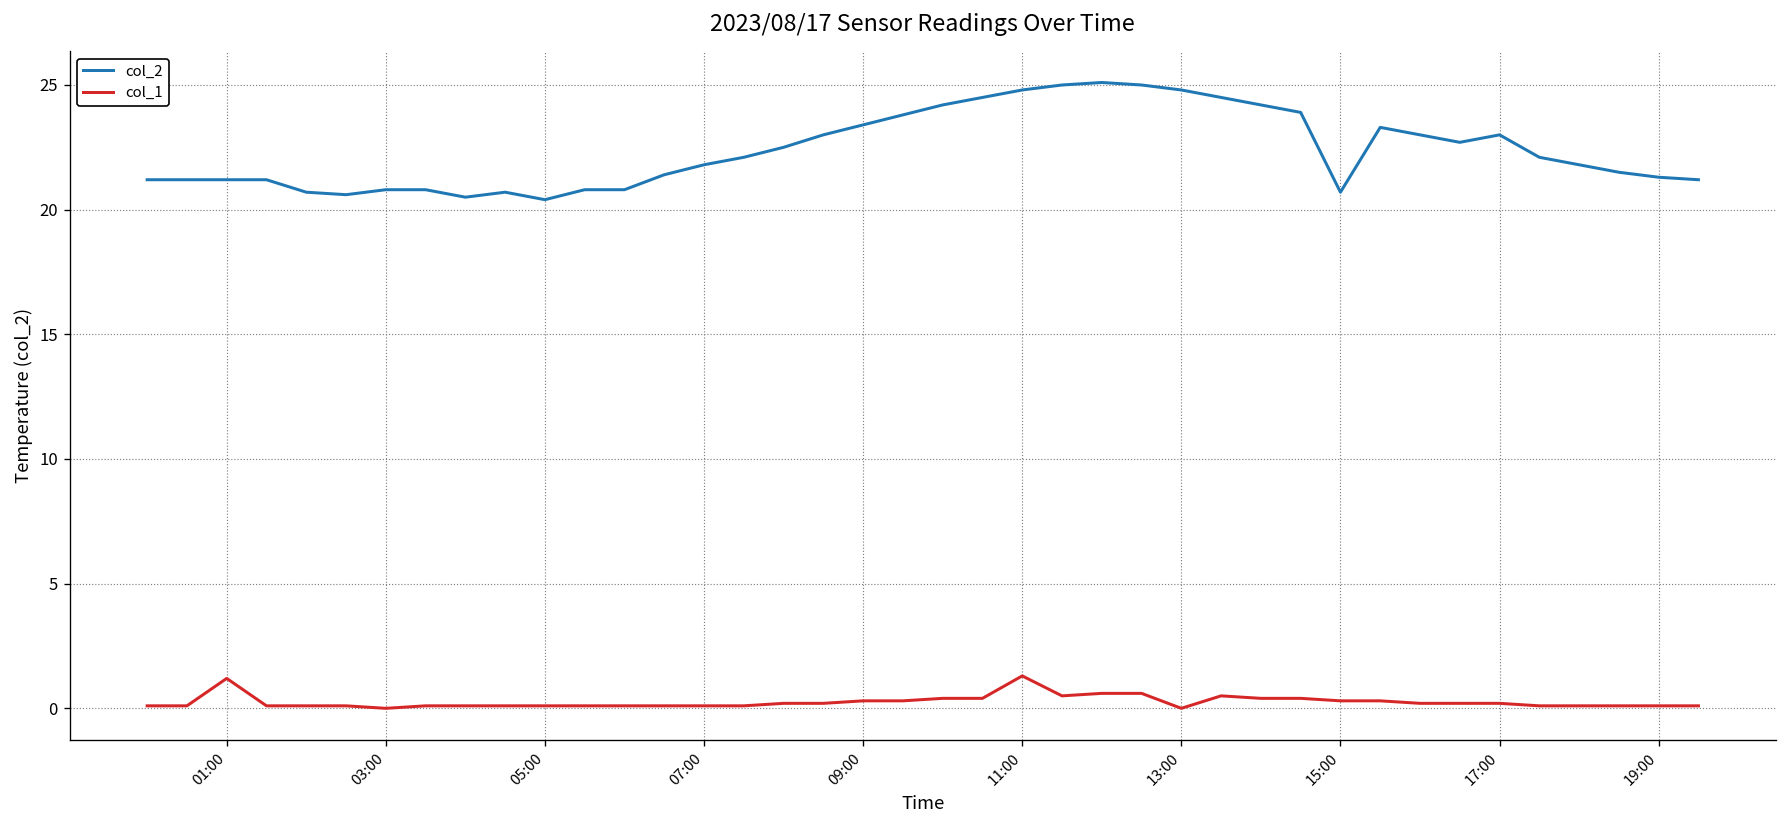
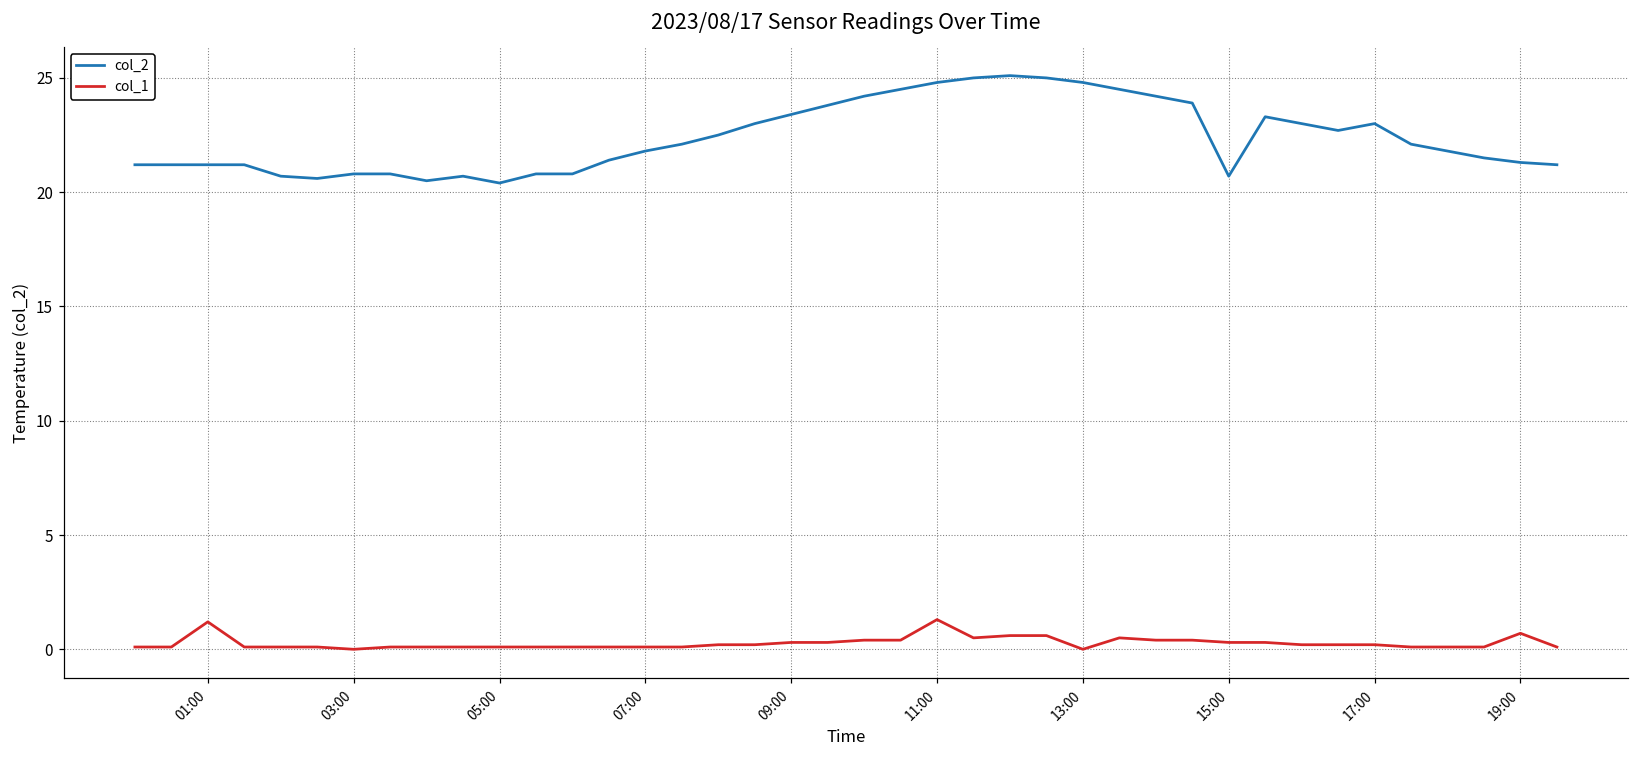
  {
    "col_2": {
      "01:00": 21.2,
      "03:00": 20.8,
      "05:00": 20.4,
      "07:00": 21.8,
      "09:00": 23.4,
      "11:00": 24.8,
      "13:00": 24.8,
      "15:00": 20.7,
      "17:00": 23.0,
      "19:00": 21.3
    },
    "col_1": {
      "01:00": 1.2,
      "03:00": 0.0,
      "05:00": 0.1,
      "07:00": 0.1,
      "09:00": 0.3,
      "11:00": 1.3,
      "13:00": 0.0,
      "15:00": 0.3,
      "17:00": 0.2,
-     "19:00": 0.1
+     "19:00": 0.7
    }
  }
